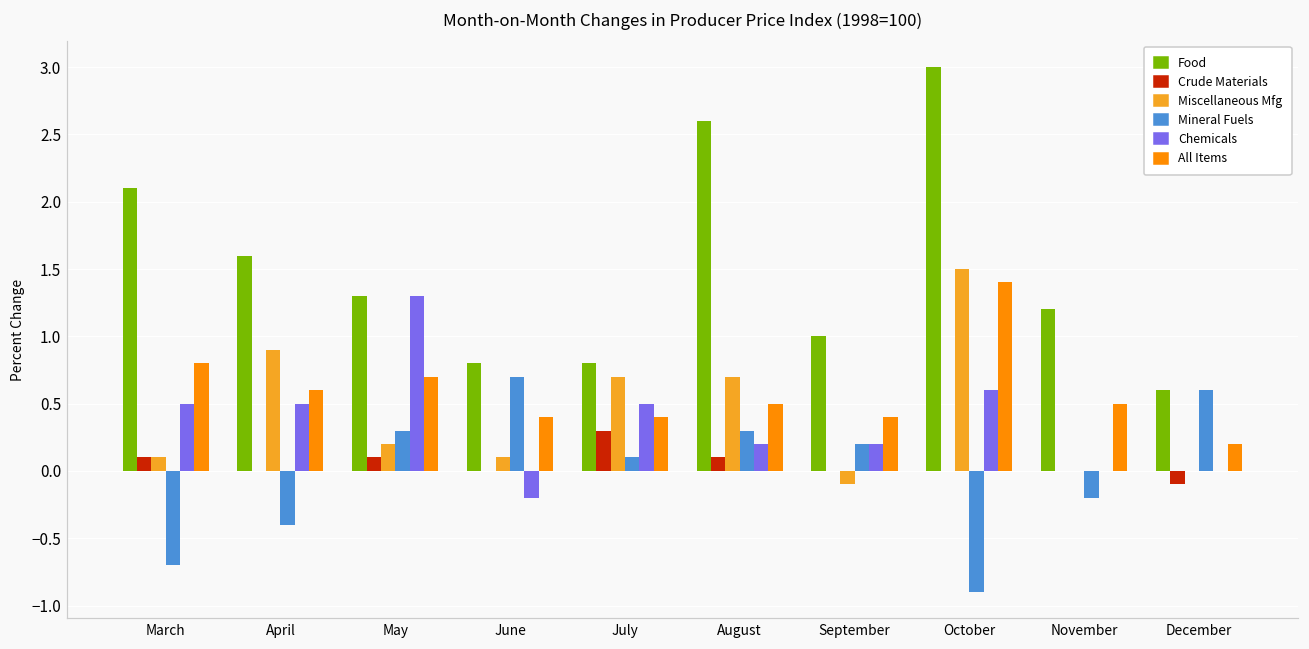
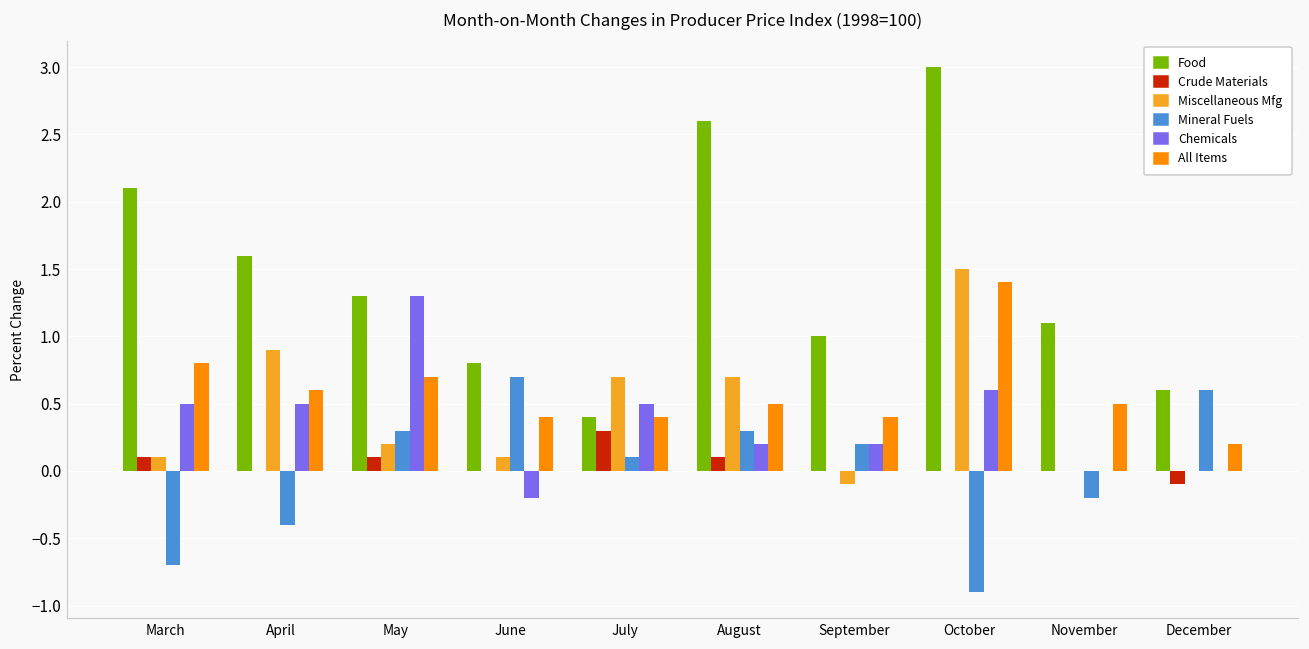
  {
    "Food": {
      "March": 2.1,
      "April": 1.6,
      "May": 1.3,
      "June": 0.8,
-     "July": 0.8,
+     "July": 0.4,
      "August": 2.6,
      "September": 1.0,
      "October": 3.0,
-     "November": 1.2,
+     "November": 1.1,
      "December": 0.6
    },
    "Crude Materials": {
      "March": 0.1,
      "April": 0.0,
      "May": 0.1,
      "June": 0.0,
      "July": 0.3,
      "August": 0.1,
      "September": 0.0,
      "October": 0.0,
      "November": 0.0,
      "December": -0.1
    },
    "Mineral Fuels": {
      "March": -0.7,
      "April": -0.4,
      "May": 0.3,
      "June": 0.7,
      "July": 0.1,
      "August": 0.3,
      "September": 0.2,
      "October": -0.9,
      "November": -0.2,
      "December": 0.6
    },
    "Chemicals": {
      "March": 0.5,
      "April": 0.5,
      "May": 1.3,
      "June": -0.2,
      "July": 0.5,
      "August": 0.2,
      "September": 0.2,
      "October": 0.6,
      "November": 0.0,
      "December": 0.0
    }
  }
